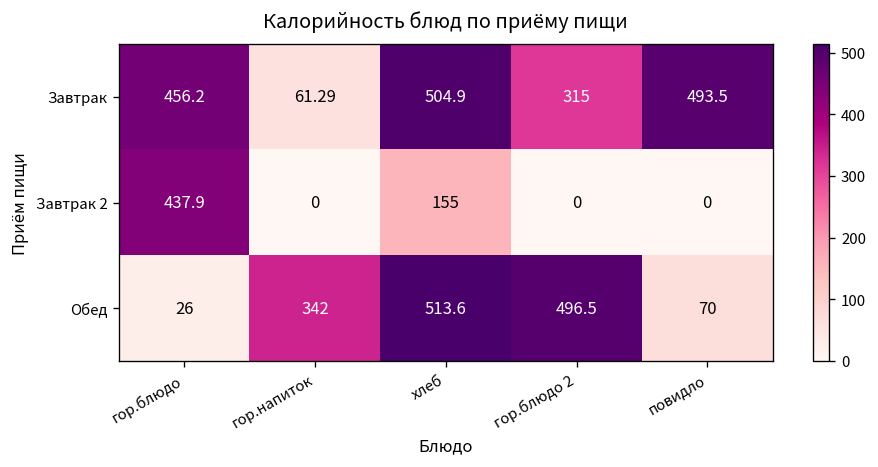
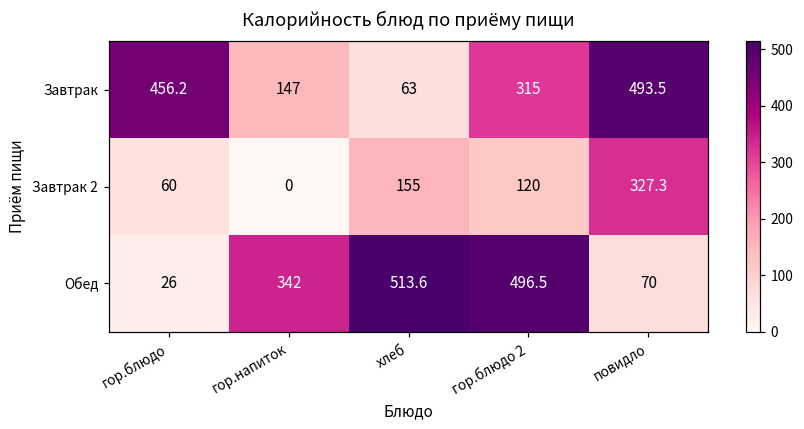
  {
    "Завтрак": {
      "гор.блюдо": 456.2,
-     "гор.напиток": 61.29,
-     "хлеб": 504.9,
+     "гор.напиток": 147,
+     "хлеб": 63,
      "гор.блюдо 2": 315,
      "повидло": 493.5
    },
    "Завтрак 2": {
-     "гор.блюдо": 437.9,
+     "гор.блюдо": 60,
      "гор.напиток": 0,
      "хлеб": 155,
-     "гор.блюдо 2": 0,
-     "повидло": 0
+     "гор.блюдо 2": 120,
+     "повидло": 327.3
    },
    "Обед": {
      "гор.блюдо": 26,
      "гор.напиток": 342,
      "хлеб": 513.6,
      "гор.блюдо 2": 496.5,
      "повидло": 70
    }
  }
